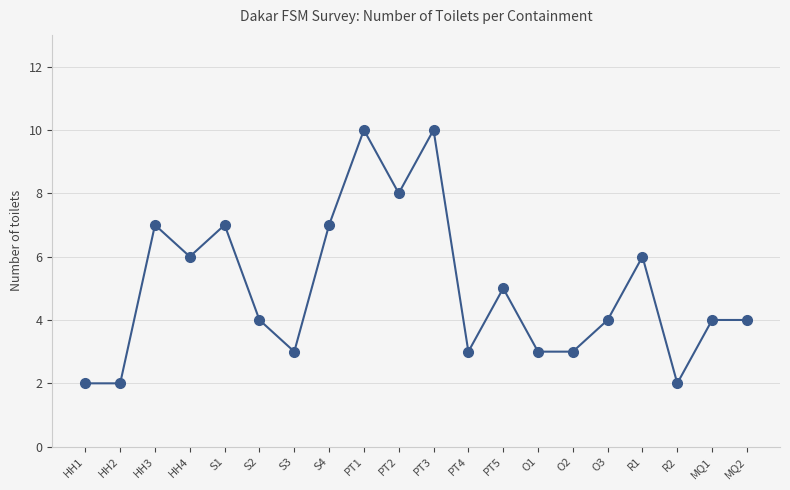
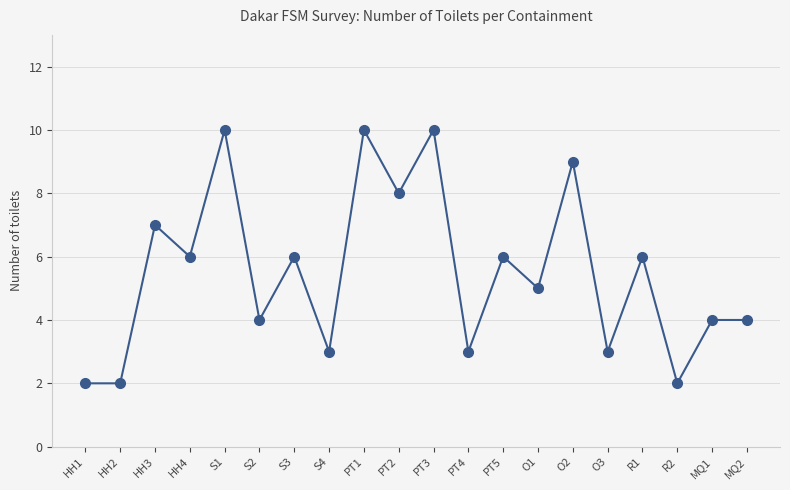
  {
    "HH1": 2,
    "HH2": 2,
    "HH3": 7,
    "HH4": 6,
-   "S1": 7,
+   "S1": 10,
    "S2": 4,
-   "S3": 3,
-   "S4": 7,
+   "S3": 6,
+   "S4": 3,
    "PT1": 10,
    "PT2": 8,
    "PT3": 10,
    "PT4": 3,
-   "PT5": 5,
-   "O1": 3,
-   "O2": 3,
-   "O3": 4,
+   "PT5": 6,
+   "O1": 5,
+   "O2": 9,
+   "O3": 3,
    "R1": 6,
    "R2": 2,
    "MQ1": 4,
    "MQ2": 4
  }
